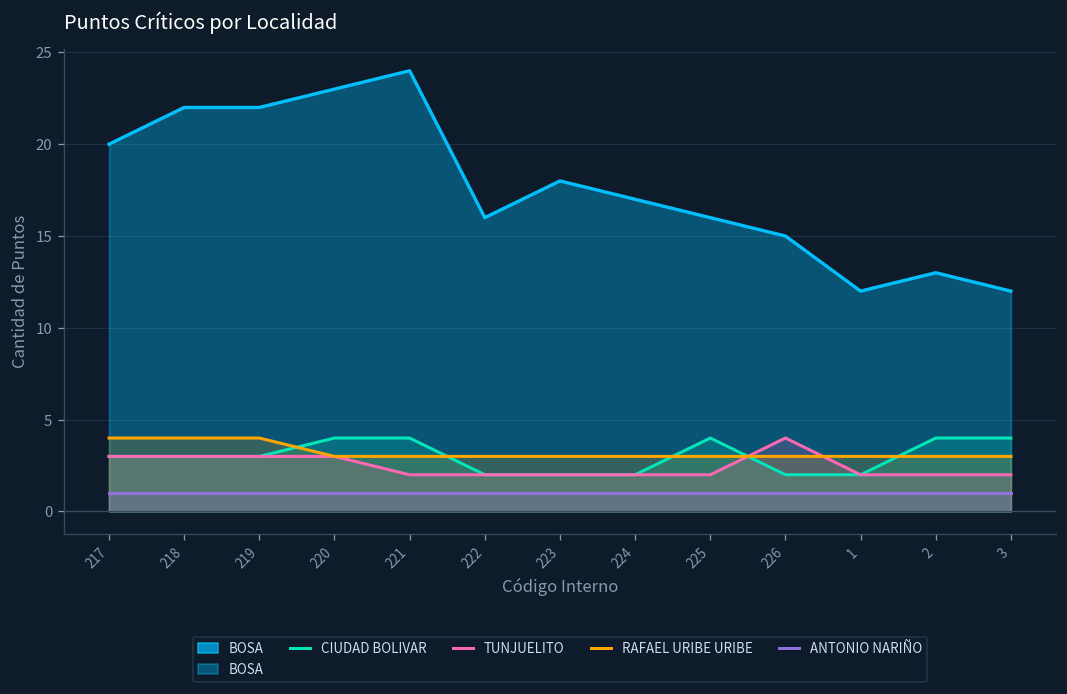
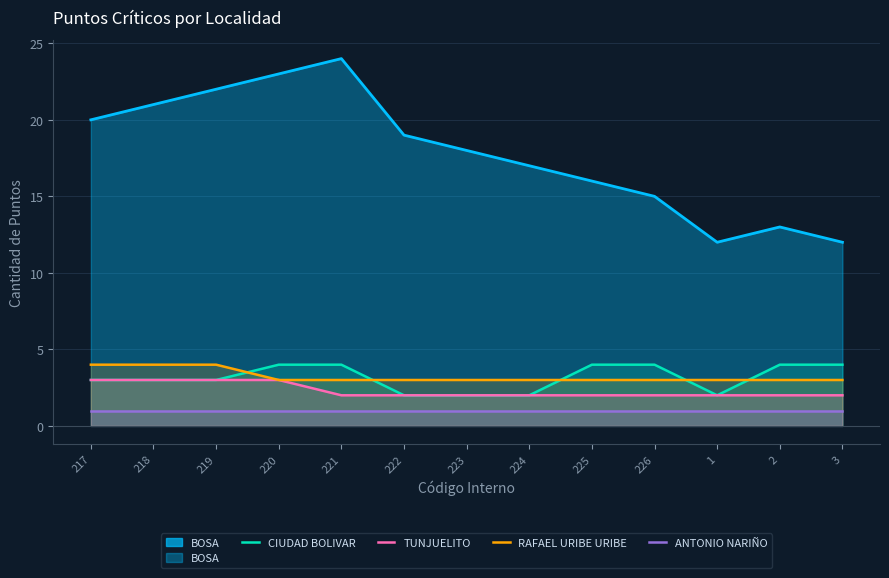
  {
    "BOSA": {
      "217": 20,
-     "218": 22,
+     "218": 21,
      "219": 22,
      "220": 23,
      "221": 24,
-     "222": 16,
+     "222": 19,
      "223": 18,
      "224": 17,
      "225": 16,
      "226": 15,
      "1": 12,
      "2": 13,
      "3": 12
    },
    "CIUDAD BOLIVAR": {
      "220": 4,
      "221": 4,
      "225": 4,
-     "226": 2,
+     "226": 4,
      "2": 4,
      "3": 4
    },
    "TUNJUELITO": {
      "221": 2,
      "225": 2,
-     "226": 4,
+     "226": 2,
      "2": 2,
      "3": 2
    },
    "RAFAEL URIBE URIBE": {
      "217": 4,
      "218": 4,
      "219": 4,
      "221": 3,
      "222": 3,
      "223": 3,
      "224": 3,
      "225": 3,
      "226": 3,
      "1": 3,
      "2": 3,
      "3": 3
    },
    "ANTONIO NARIÑO": {
      "217": 1,
      "218": 1,
      "219": 1,
      "220": 1,
      "221": 1,
      "222": 1,
      "223": 1,
      "224": 1,
      "225": 1,
      "226": 1,
      "1": 1,
      "2": 1,
      "3": 1
    }
  }
